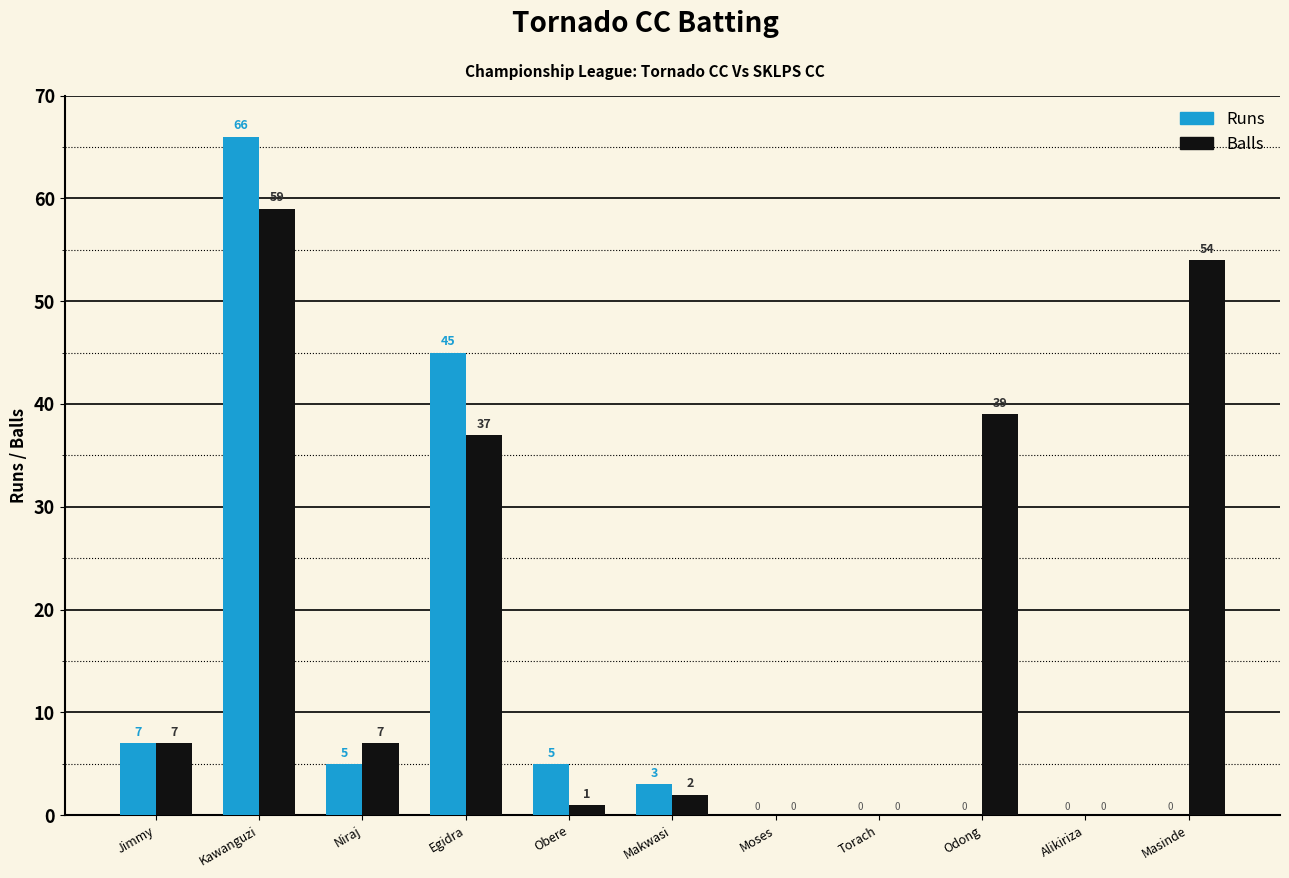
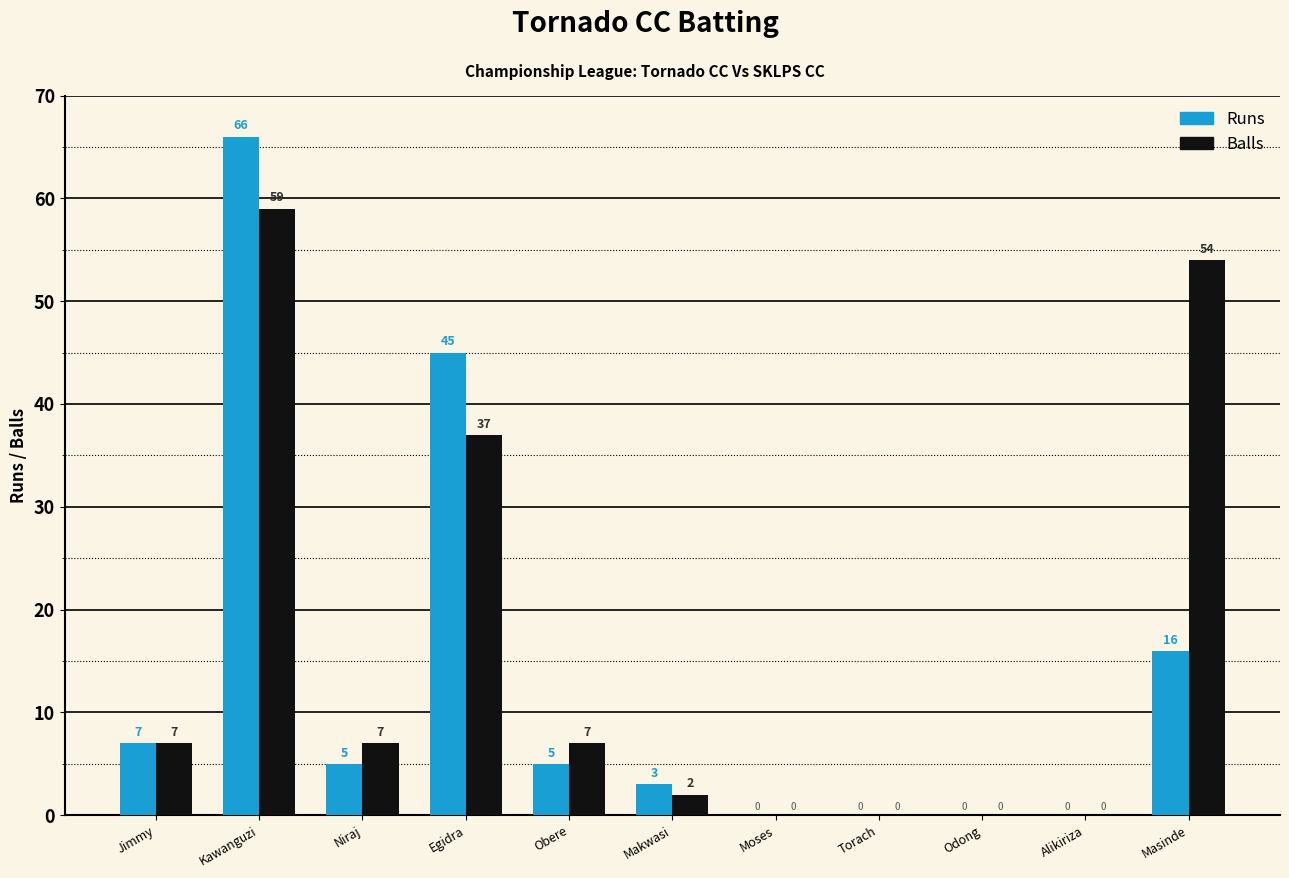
  {
    "Runs": {
      "Jimmy": 7,
      "Kawanguzi": 66,
      "Niraj": 5,
      "Egidra": 45,
      "Obere": 5,
      "Makwasi": 3,
      "Moses": 0,
      "Torach": 0,
      "Odong": 0,
      "Alikiriza": 0,
-     "Masinde": 0
+     "Masinde": 16
    },
    "Balls": {
      "Jimmy": 7,
      "Kawanguzi": 59,
      "Niraj": 7,
      "Egidra": 37,
-     "Obere": 1,
+     "Obere": 7,
      "Makwasi": 2,
      "Moses": 0,
      "Torach": 0,
-     "Odong": 39,
+     "Odong": 0,
      "Alikiriza": 0,
      "Masinde": 54
    }
  }
